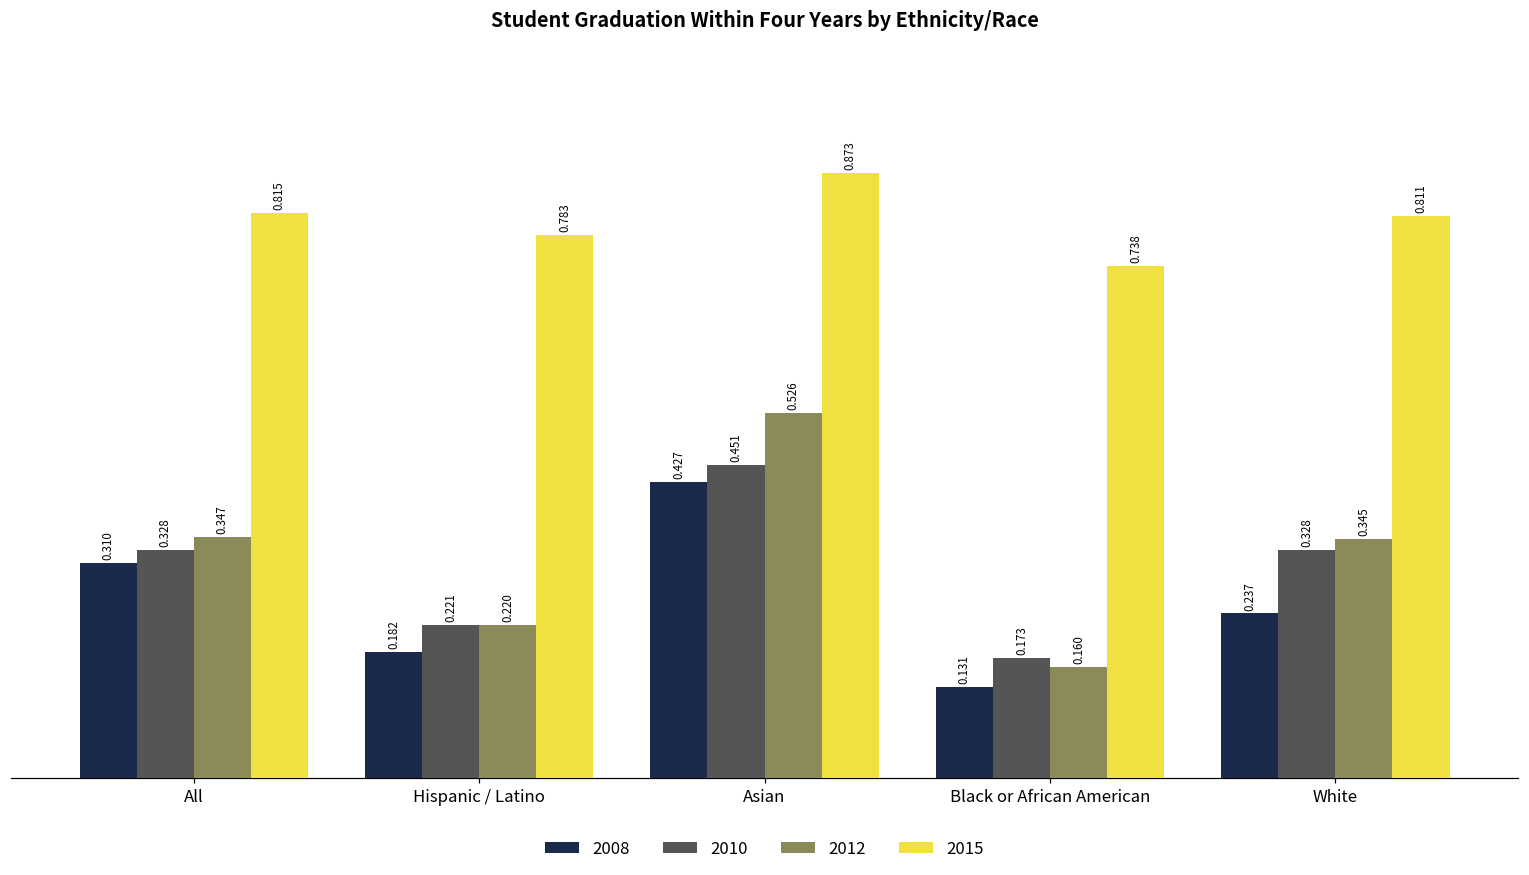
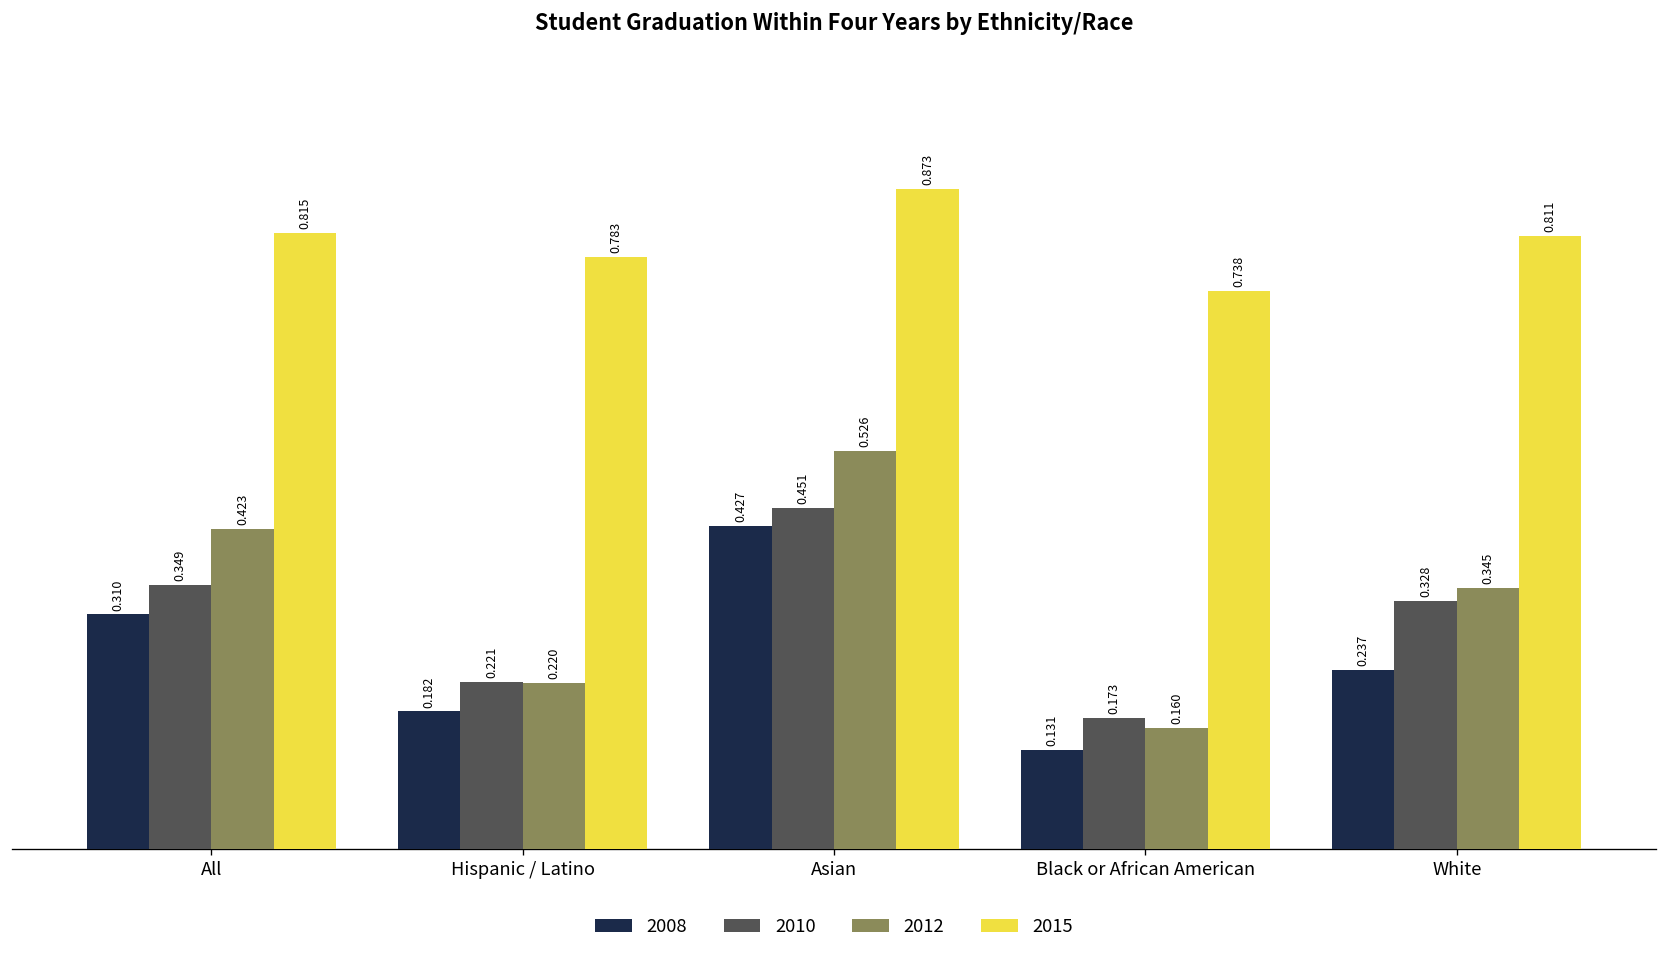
  {
    "2008": {
      "All": 0.310,
      "Hispanic / Latino": 0.182,
      "Asian": 0.427,
      "Black or African American": 0.131,
      "White": 0.237
    },
    "2010": {
-     "All": 0.328,
+     "All": 0.349,
      "Hispanic / Latino": 0.221,
      "Asian": 0.451,
      "Black or African American": 0.173,
      "White": 0.328
    },
    "2012": {
-     "All": 0.347,
+     "All": 0.423,
      "Hispanic / Latino": 0.220,
      "Asian": 0.526,
      "Black or African American": 0.160,
      "White": 0.345
    },
    "2015": {
      "All": 0.815,
      "Hispanic / Latino": 0.783,
      "Asian": 0.873,
      "Black or African American": 0.738,
      "White": 0.811
    }
  }
